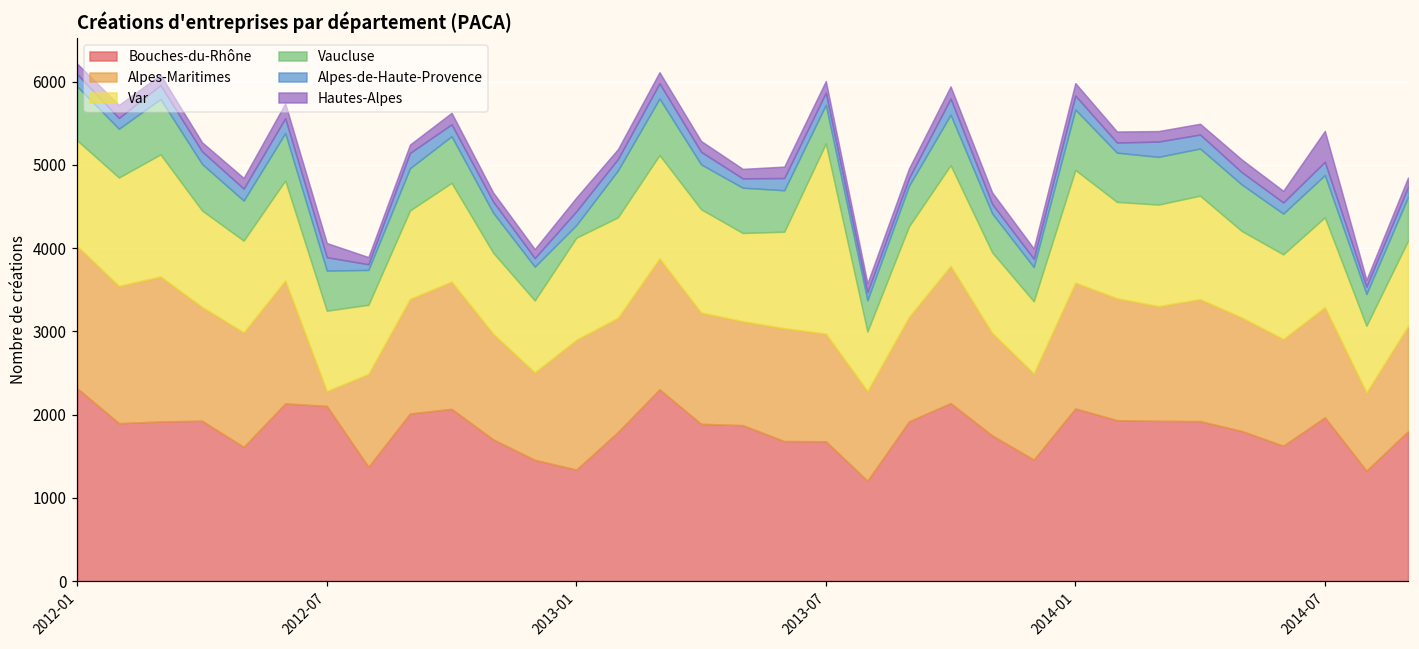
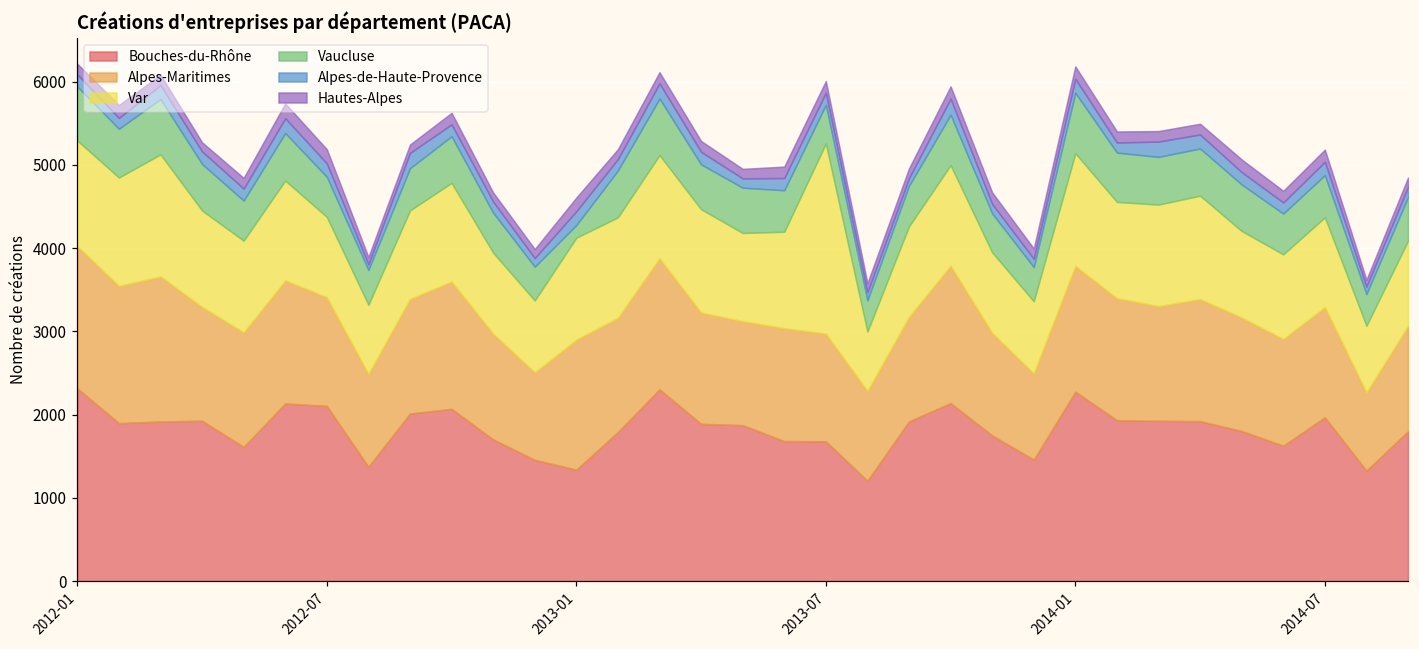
  {
    "Bouches-du-Rhône": {
      "2012-01": 2300,
      "2012-07": 2100,
      "2013-01": 1300,
      "2013-07": 1700,
-     "2014-01": 2100,
+     "2014-01": 2300,
      "2014-07": 2000
    },
    "Alpes-Maritimes": {
      "2012-01": 1700,
-     "2012-07": 200,
+     "2012-07": 1300,
      "2013-01": 1600,
      "2013-07": 1300,
      "2014-01": 1500,
      "2014-07": 1300
    },
    "Var": {
      "2012-01": 1300,
      "2012-07": 1000,
      "2013-01": 1200,
      "2013-07": 2300,
      "2014-01": 1400,
      "2014-07": 1100
    },
    "Vaucluse": {
      "2012-01": 600,
      "2012-07": 500,
      "2013-01": 200,
      "2013-07": 500,
      "2014-01": 700,
      "2014-07": 500
    },
    "Alpes-de-Haute-Provence": {
      "2012-01": 100,
      "2012-07": 200,
      "2013-01": 200,
      "2013-07": 100,
      "2014-01": 200,
      "2014-07": 200
    },
    "Hautes-Alpes": {
      "2012-01": 100,
      "2012-07": 200,
      "2013-01": 200,
      "2013-07": 100,
      "2014-01": 100,
-     "2014-07": 400
+     "2014-07": 100
    }
  }
